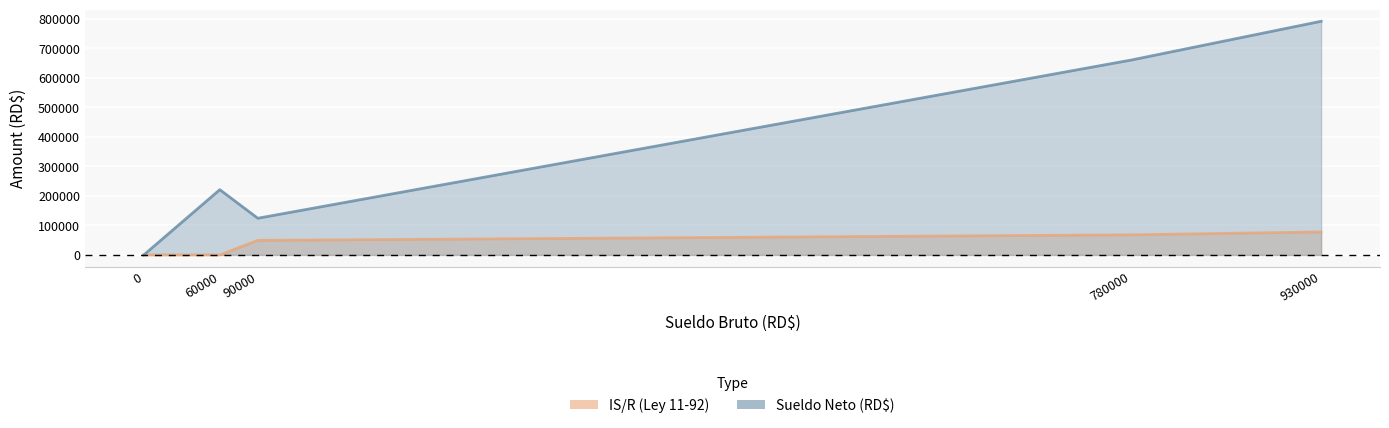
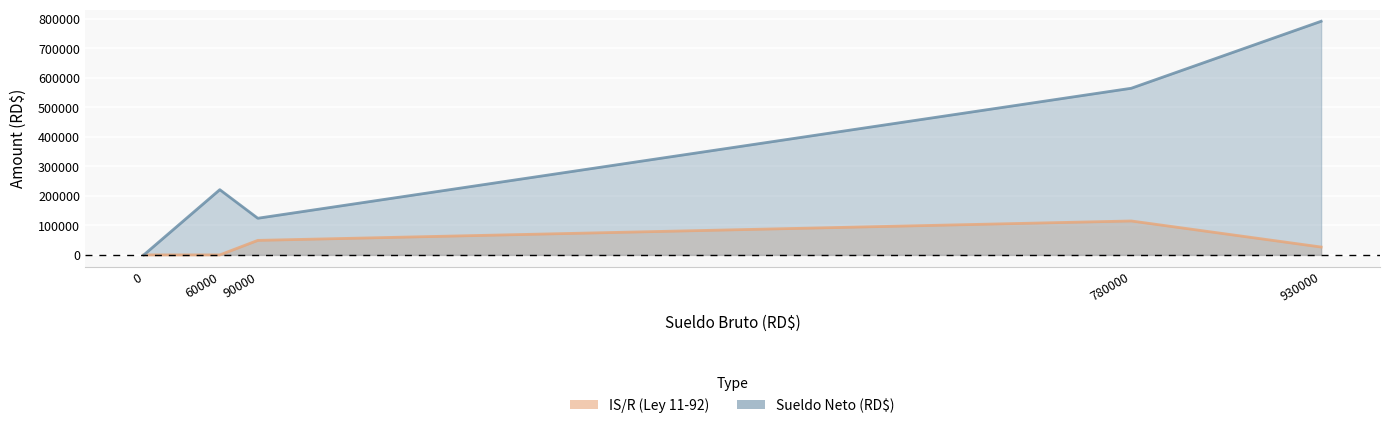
  {
    "IS/R (Ley 11-92)": {
      "60000": 0,
      "90000": 50000,
-     "780000": 70000,
-     "930000": 80000
+     "780000": 120000,
+     "930000": 30000
    },
    "Sueldo Neto (RD$)": {
      "60000": 220000,
      "90000": 120000,
-     "780000": 660000,
+     "780000": 560000,
      "930000": 790000
    }
  }
